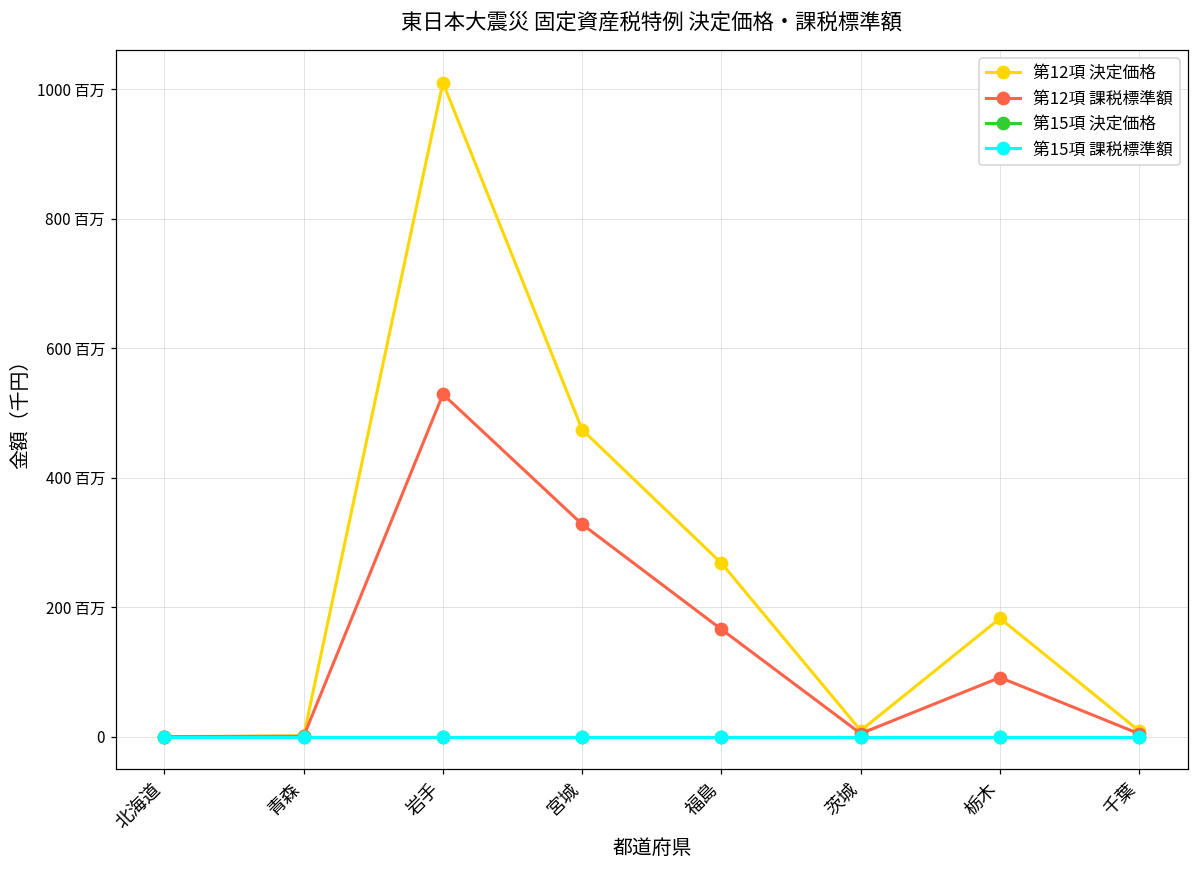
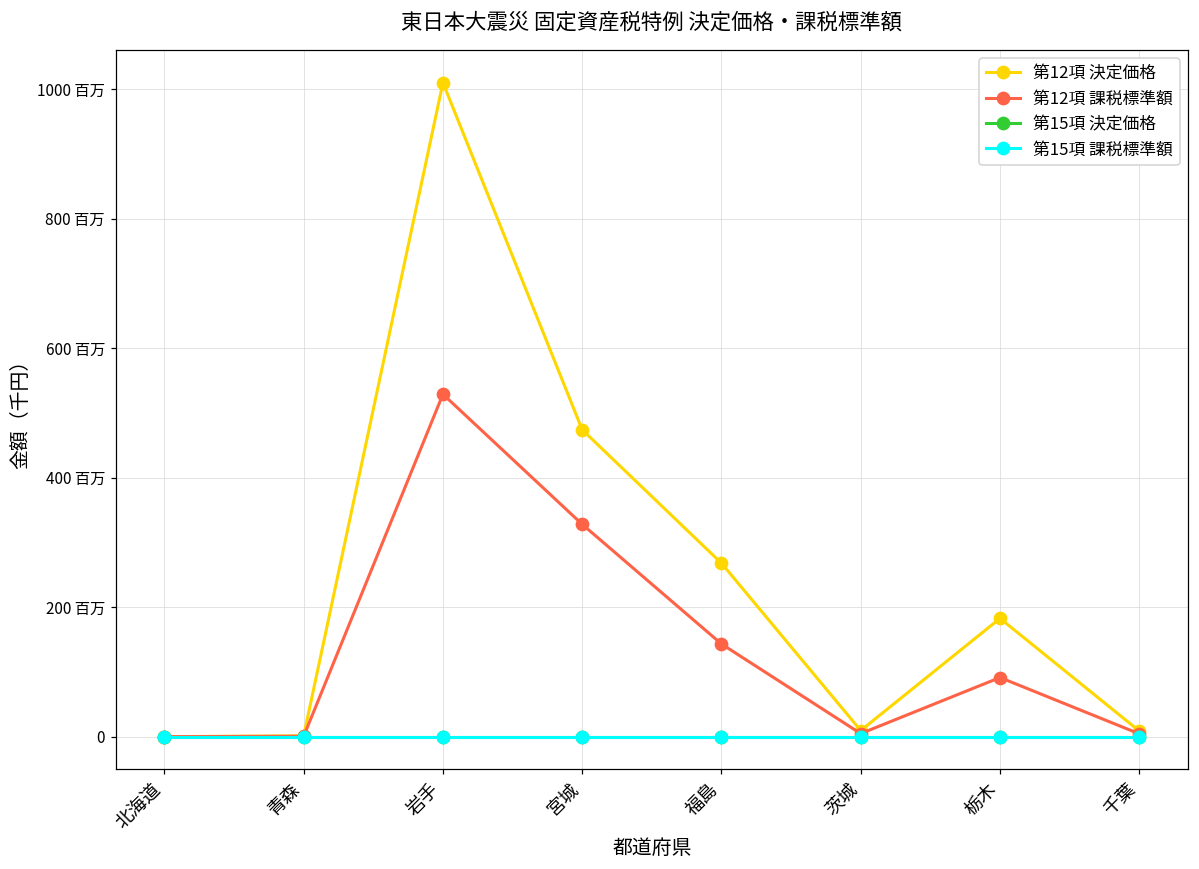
  {
    "第12項 決定価格": {
      "岩手": "1010 百万",
      "宮城": "470 百万",
      "福島": "270 百万",
      "茨城": "10 百万",
      "栃木": "180 百万",
      "千葉": "10 百万"
    },
    "第12項 課税標準額": {
      "岩手": "530 百万",
      "宮城": "330 百万",
-     "福島": "170 百万",
+     "福島": "140 百万",
      "茨城": "0 百万",
      "栃木": "90 百万",
      "千葉": "0 百万"
    },
    "第15項 課税標準額": {
      "岩手": "0 百万",
      "宮城": "0 百万",
      "福島": "0 百万",
      "茨城": "0 百万",
      "栃木": "0 百万",
      "千葉": "0 百万"
    }
  }
